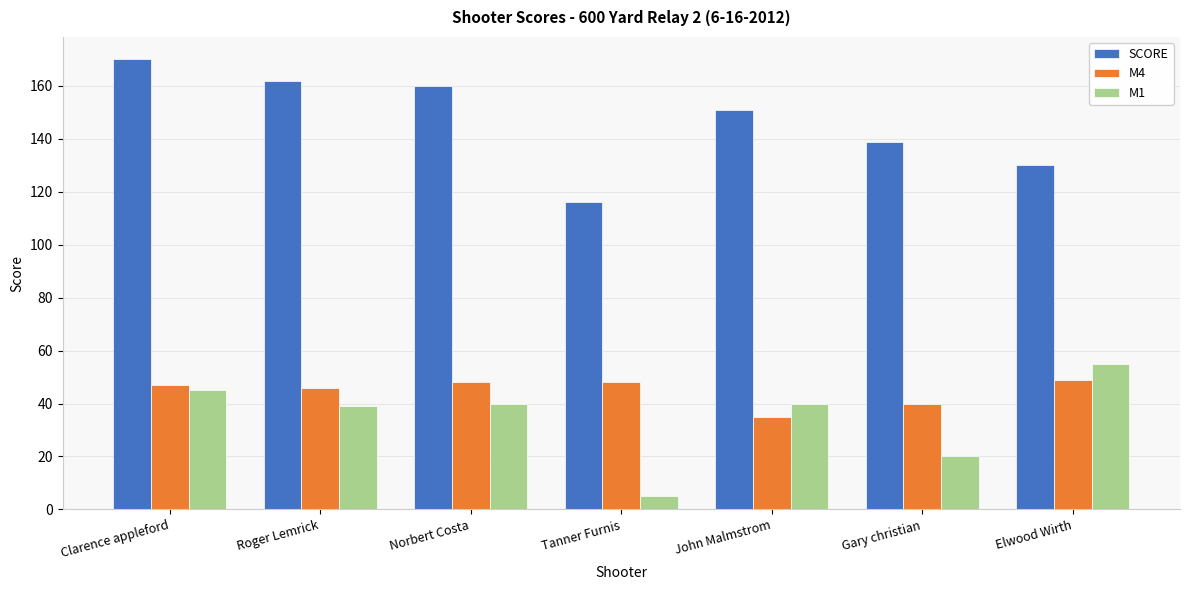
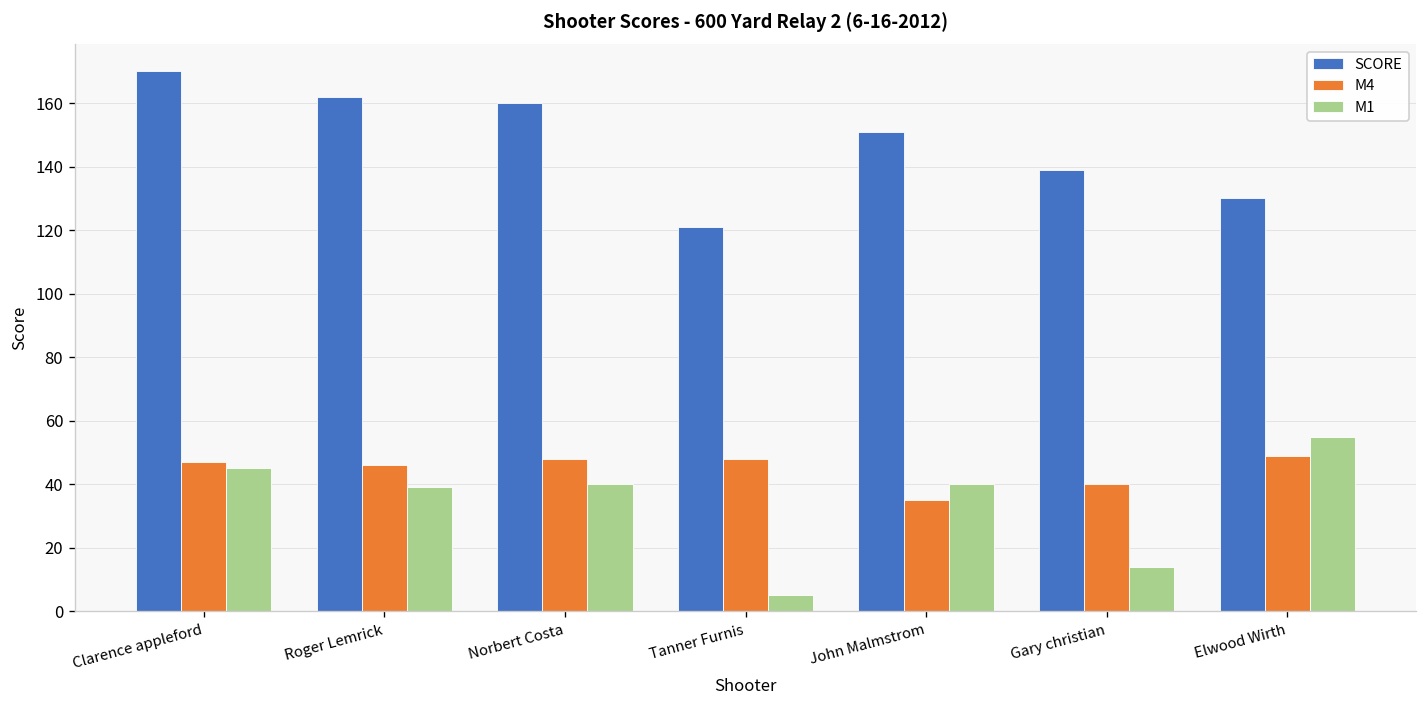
  {
    "SCORE": {
      "Clarence appleford": 170,
      "Roger Lemrick": 162,
      "Norbert Costa": 160,
-     "Tanner Furnis": 116,
+     "Tanner Furnis": 121,
      "John Malmstrom": 151,
      "Gary christian": 139,
      "Elwood Wirth": 130
    },
    "M4": {
      "Clarence appleford": 47,
      "Roger Lemrick": 46,
      "Norbert Costa": 48,
      "Tanner Furnis": 48,
      "John Malmstrom": 35,
      "Gary christian": 40,
      "Elwood Wirth": 49
    },
    "M1": {
      "Clarence appleford": 45,
      "Roger Lemrick": 39,
      "Norbert Costa": 40,
      "Tanner Furnis": 5,
      "John Malmstrom": 40,
-     "Gary christian": 20,
+     "Gary christian": 14,
      "Elwood Wirth": 55
    }
  }
